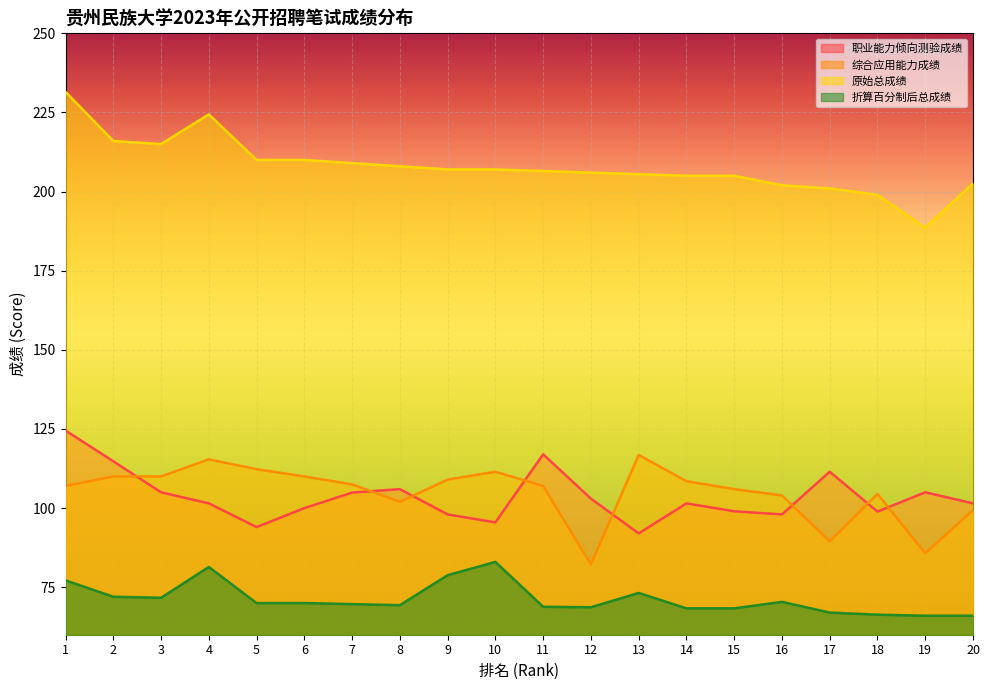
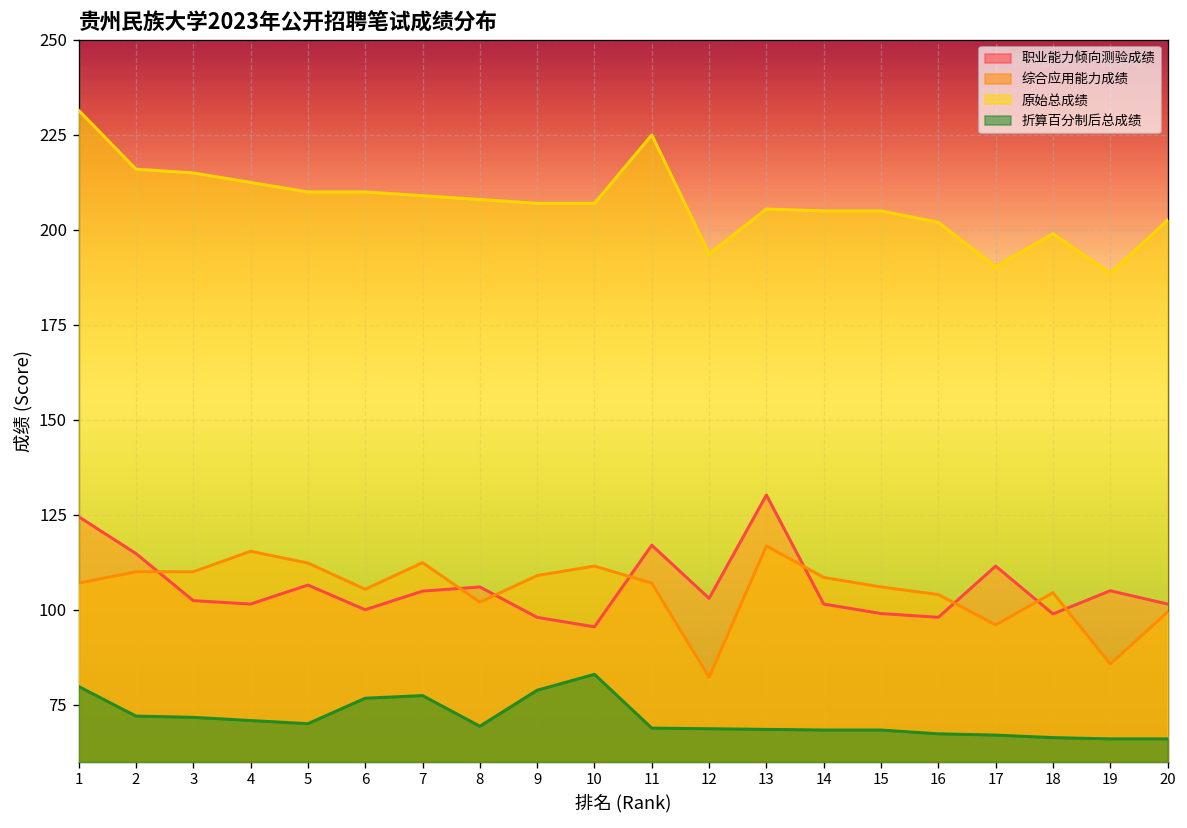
  {
    "职业能力倾向测验成绩": {
      "1": 125,
      "2": 115,
-     "3": 105,
+     "3": 102,
      "4": 102,
-     "5": 94,
+     "5": 107,
      "6": 100,
      "7": 105,
      "8": 106,
      "9": 98,
      "10": 96,
      "11": 117,
      "12": 103,
-     "13": 92,
+     "13": 130,
      "14": 102,
      "15": 99,
      "16": 98,
      "17": 112,
      "18": 99,
      "19": 105,
      "20": 102
    },
    "综合应用能力成绩": {
      "1": 107,
      "2": 110,
      "3": 110,
      "4": 115,
      "5": 112,
-     "6": 110,
-     "7": 108,
+     "6": 105,
+     "7": 112,
      "8": 102,
      "9": 109,
      "10": 112,
      "11": 107,
      "12": 82,
      "13": 117,
      "14": 109,
      "15": 106,
      "16": 104,
-     "17": 90,
+     "17": 96,
      "18": 105,
      "19": 86,
      "20": 99
    },
    "原始总成绩": {
      "1": 232,
      "2": 216,
      "3": 215,
-     "4": 224,
+     "4": 213,
      "5": 210,
      "6": 210,
      "7": 209,
      "8": 208,
      "9": 207,
      "10": 207,
-     "11": 207,
-     "12": 206,
+     "11": 225,
+     "12": 194,
      "13": 206,
      "14": 205,
      "15": 205,
      "16": 202,
-     "17": 201,
+     "17": 190,
      "18": 199,
      "19": 189,
      "20": 203
    },
    "折算百分制后总成绩": {
-     "1": 77,
+     "1": 80,
      "2": 72,
      "3": 72,
-     "4": 81,
+     "4": 71,
      "5": 70,
-     "6": 70,
-     "7": 70,
+     "6": 77,
+     "7": 77,
      "8": 69,
      "9": 79,
      "10": 83,
      "11": 69,
      "12": 69,
-     "13": 73,
+     "13": 69,
      "14": 68,
      "15": 68,
-     "16": 70,
+     "16": 67,
      "17": 67,
      "18": 66,
      "19": 66,
      "20": 66
    }
  }
